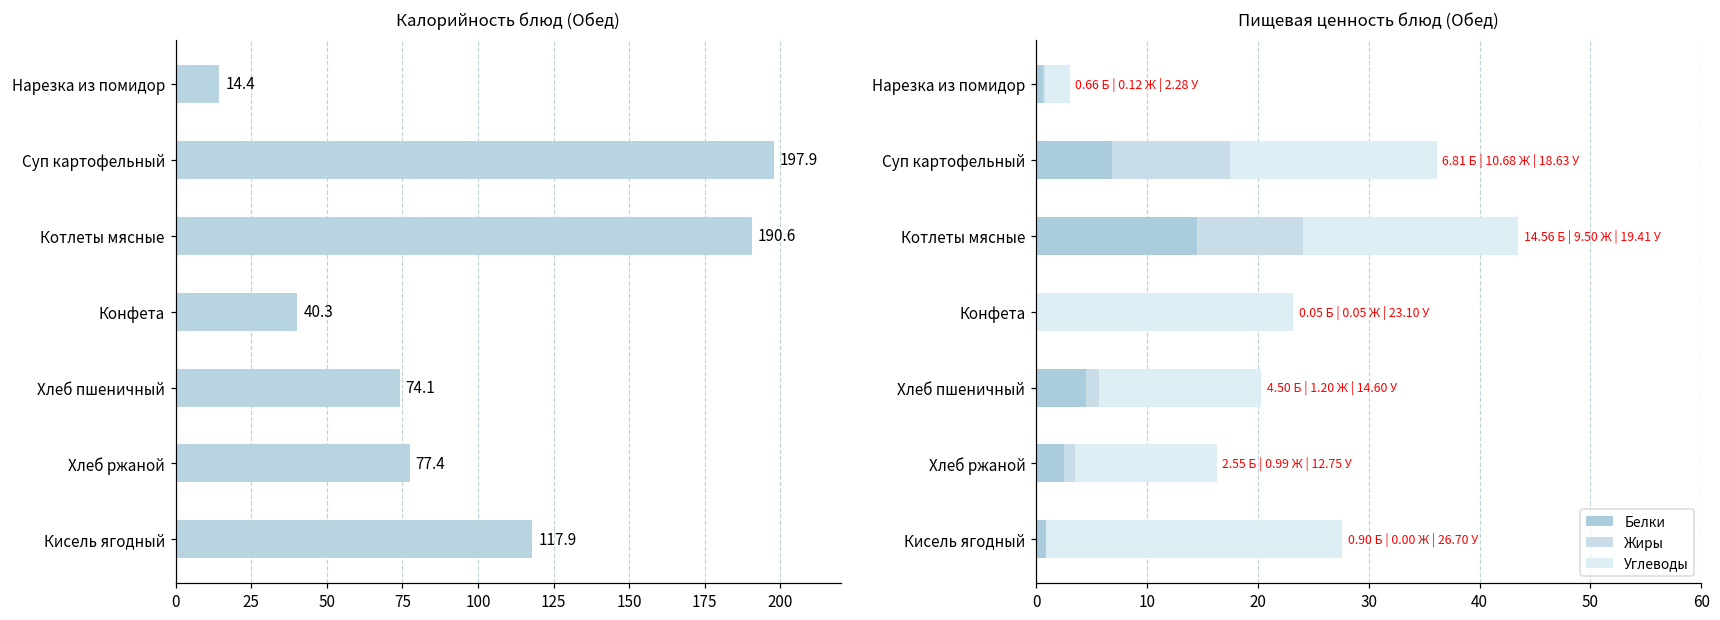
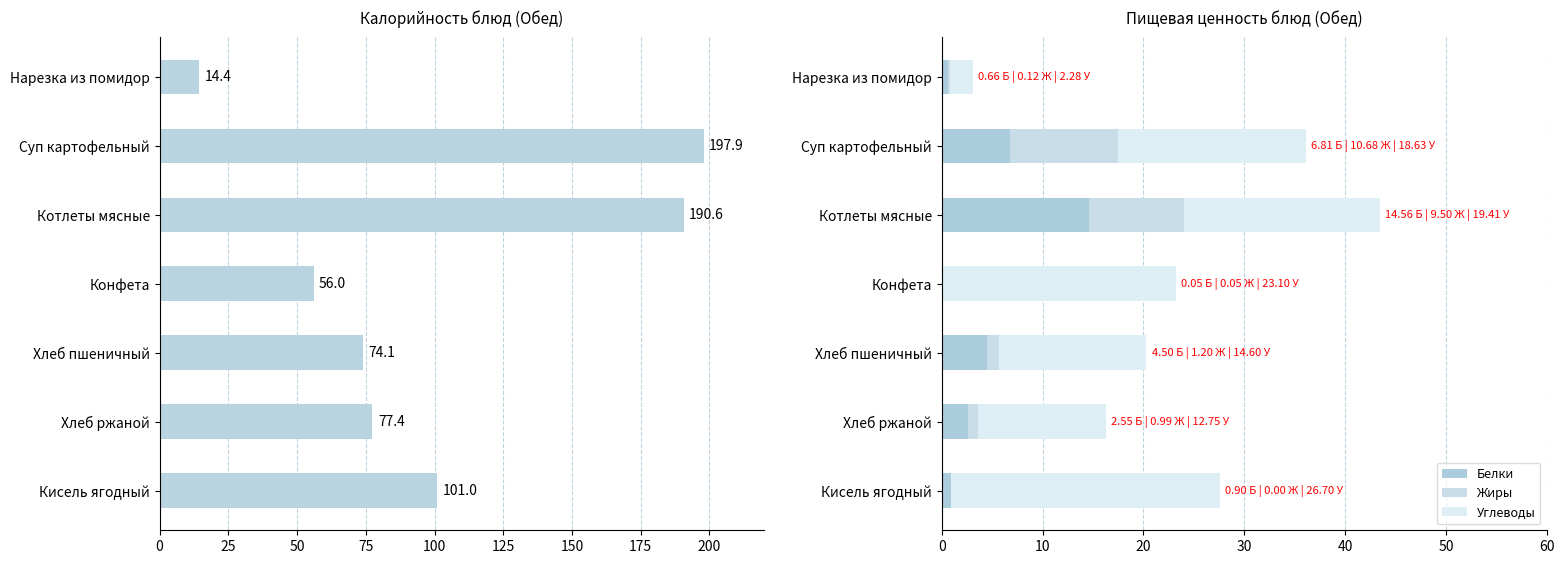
  {
    "Калорийность блюд (Обед)": {
      "Нарезка из помидор": 14.4,
      "Суп картофельный": 197.9,
      "Котлеты мясные": 190.6,
-     "Конфета": 40.3,
+     "Конфета": 56.0,
      "Хлеб пшеничный": 74.1,
      "Хлеб ржаной": 77.4,
-     "Кисель ягодный": 117.9
+     "Кисель ягодный": 101.0
    }
  }
